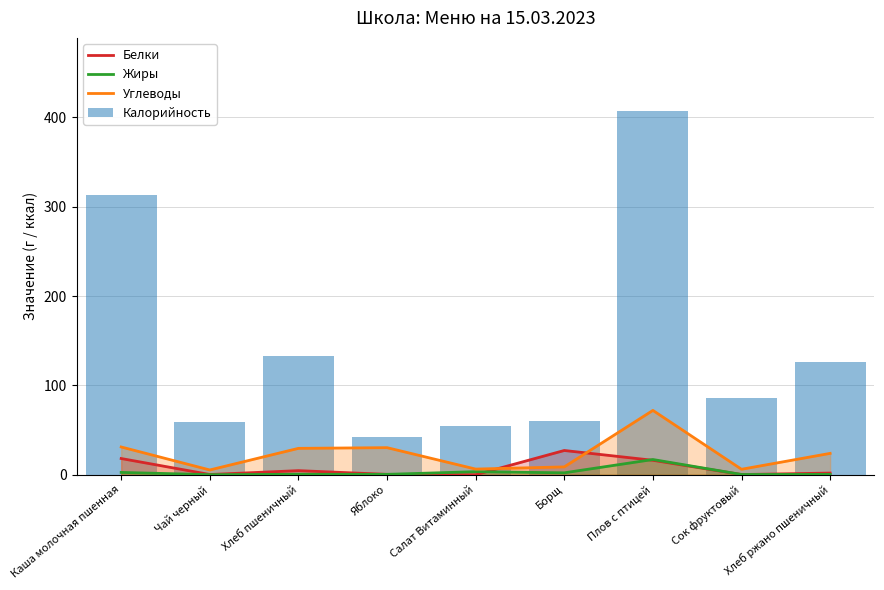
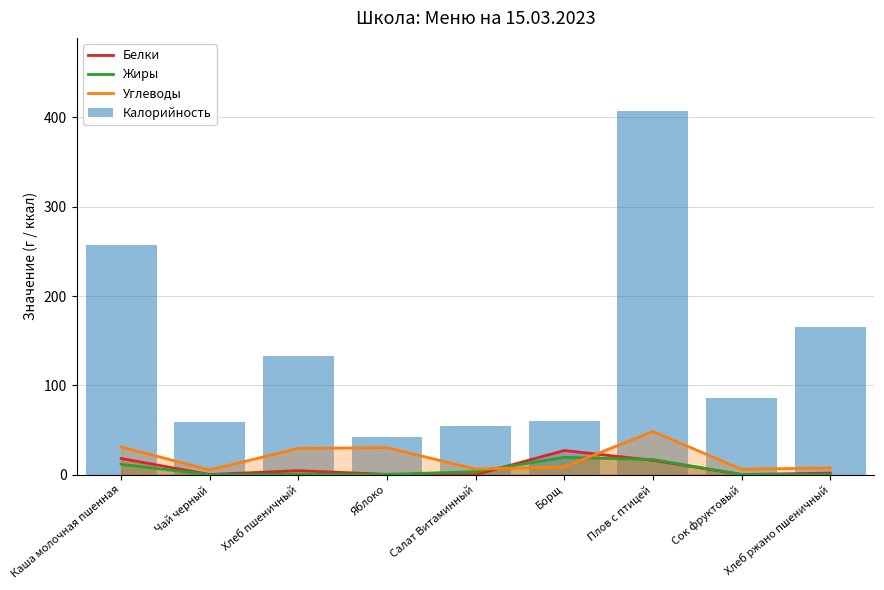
  {
    "Калорийность": {
-     "Каша молочная пшенная": 310,
+     "Каша молочная пшенная": 260,
      "Чай черный": 60,
      "Хлеб пшеничный": 130,
      "Яблоко": 40,
      "Салат Витаминный": 60,
      "Борщ": 60,
      "Плов с птицей": 410,
      "Сок фруктовый": 90,
-     "Хлеб ржано пшеничный": 130
+     "Хлеб ржано пшеничный": 170
    },
    "Белки": {
      "Каша молочная пшенная": 20,
      "Хлеб пшеничный": 0,
      "Салат Витаминный": 0,
      "Борщ": 30
    },
    "Жиры": {
-     "Каша молочная пшенная": 0,
+     "Каша молочная пшенная": 10,
      "Хлеб пшеничный": 0,
      "Салат Витаминный": 0,
-     "Борщ": 0
+     "Борщ": 20
    },
    "Углеводы": {
      "Каша молочная пшенная": 30,
      "Чай черный": 10,
      "Хлеб пшеничный": 30,
      "Яблоко": 30,
      "Салат Витаминный": 10,
      "Борщ": 10,
-     "Плов с птицей": 70,
+     "Плов с птицей": 50,
      "Сок фруктовый": 10,
-     "Хлеб ржано пшеничный": 20
+     "Хлеб ржано пшеничный": 10
    }
  }
